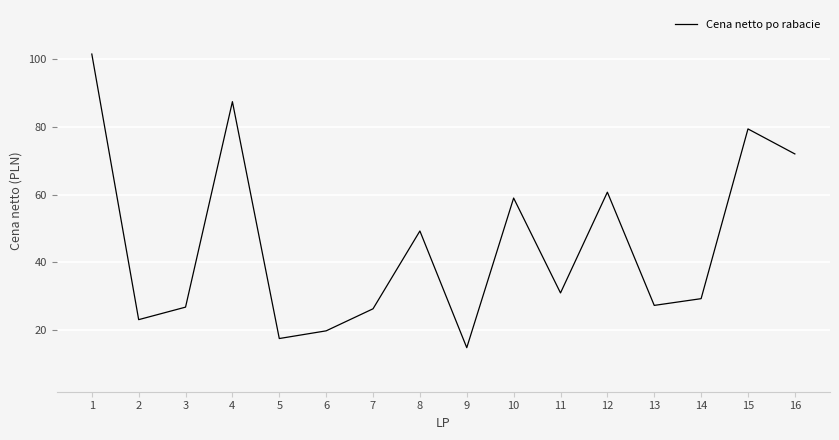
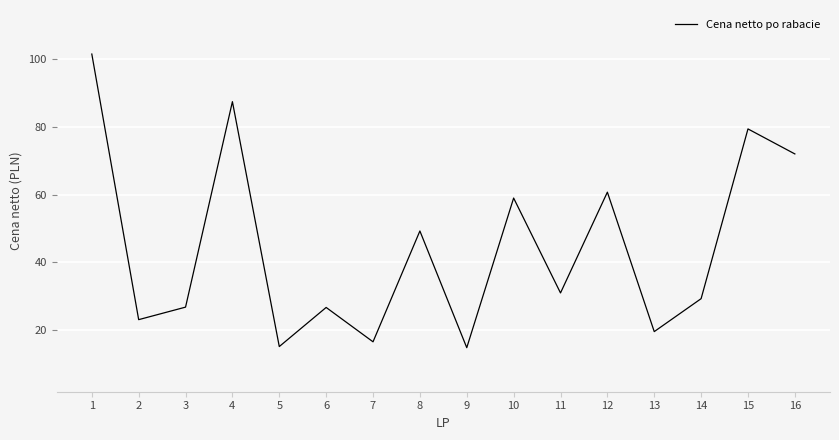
  {
    "1": 101,
    "2": 23,
    "3": 27,
    "4": 87,
-   "5": 17,
-   "6": 20,
-   "7": 26,
+   "5": 15,
+   "6": 27,
+   "7": 17,
    "8": 49,
    "9": 15,
    "10": 59,
    "11": 31,
    "12": 61,
-   "13": 27,
+   "13": 20,
    "14": 29,
    "15": 79,
    "16": 72
  }
